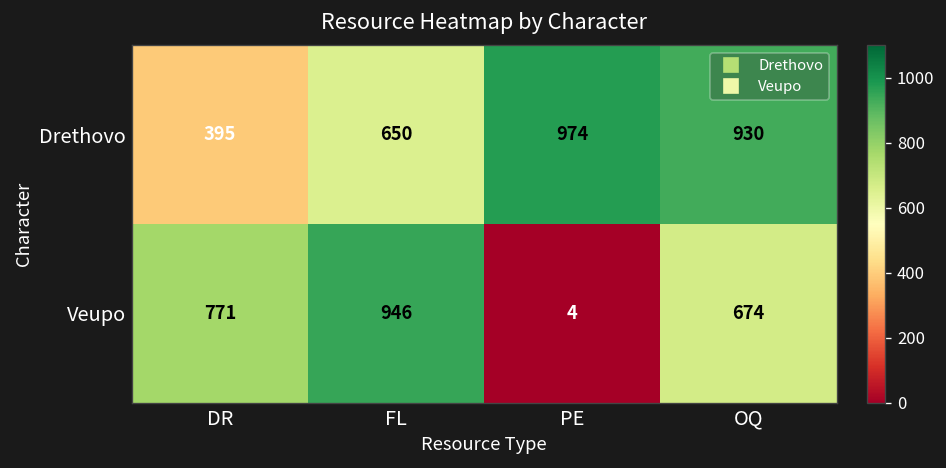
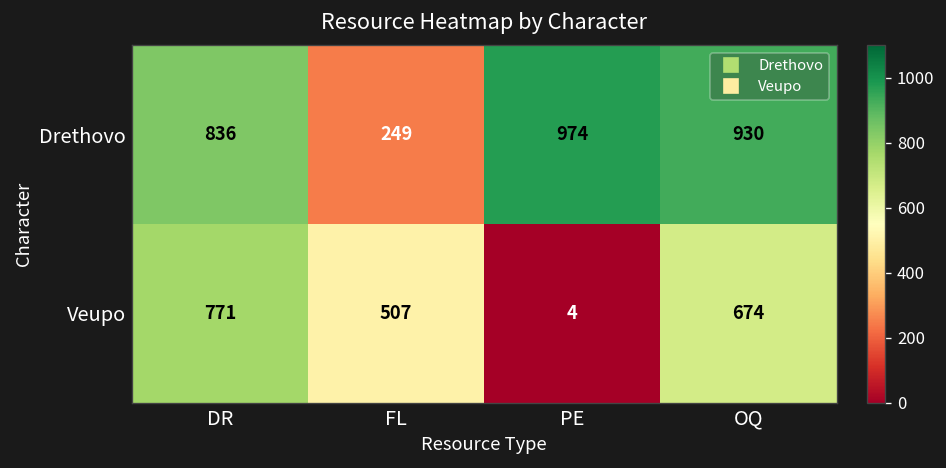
  {
    "Drethovo": {
-     "DR": 395,
-     "FL": 650,
+     "DR": 836,
+     "FL": 249,
      "PE": 974,
      "OQ": 930
    },
    "Veupo": {
      "DR": 771,
-     "FL": 946,
+     "FL": 507,
      "PE": 4,
      "OQ": 674
    }
  }
